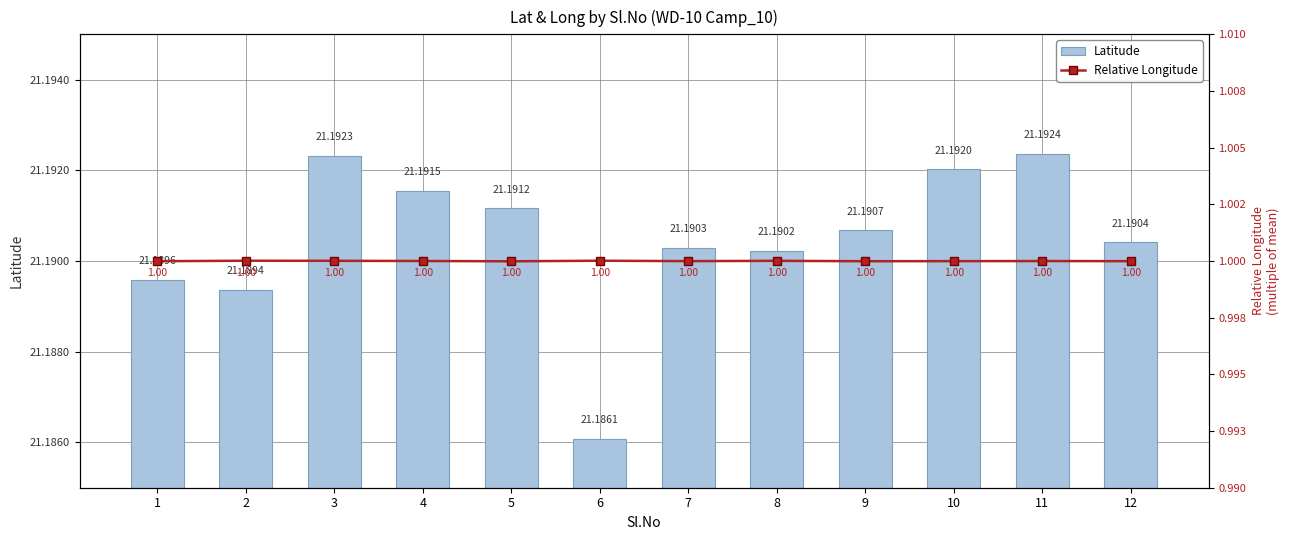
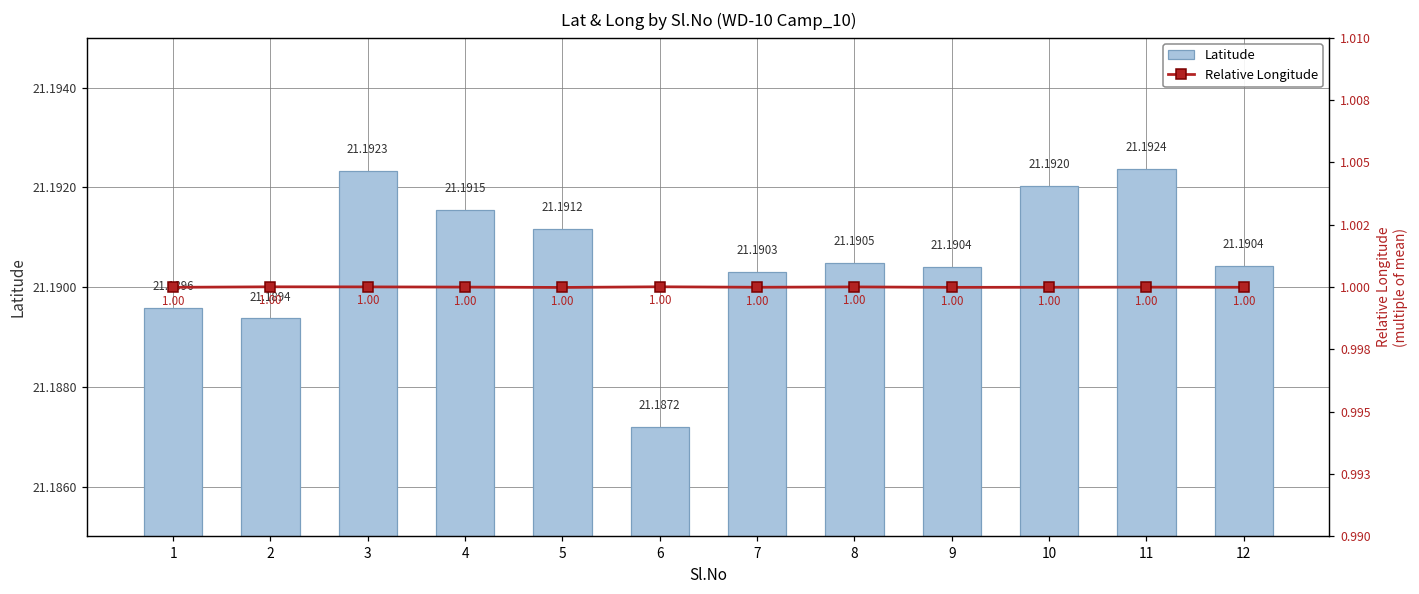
  {
    "Latitude": {
      "3": 21.1923,
      "4": 21.1915,
      "5": 21.1912,
-     "6": 21.1861,
+     "6": 21.1872,
      "7": 21.1903,
-     "8": 21.1902,
-     "9": 21.1907,
+     "8": 21.1905,
+     "9": 21.1904,
      "10": 21.1920,
      "11": 21.1924,
      "12": 21.1904
    },
    "Relative Longitude": {
      "1": 1.00,
      "3": 1.00,
      "4": 1.00,
      "5": 1.00,
      "6": 1.00,
      "7": 1.00,
      "8": 1.00,
      "9": 1.00,
      "10": 1.00,
      "11": 1.00,
      "12": 1.00
    }
  }
